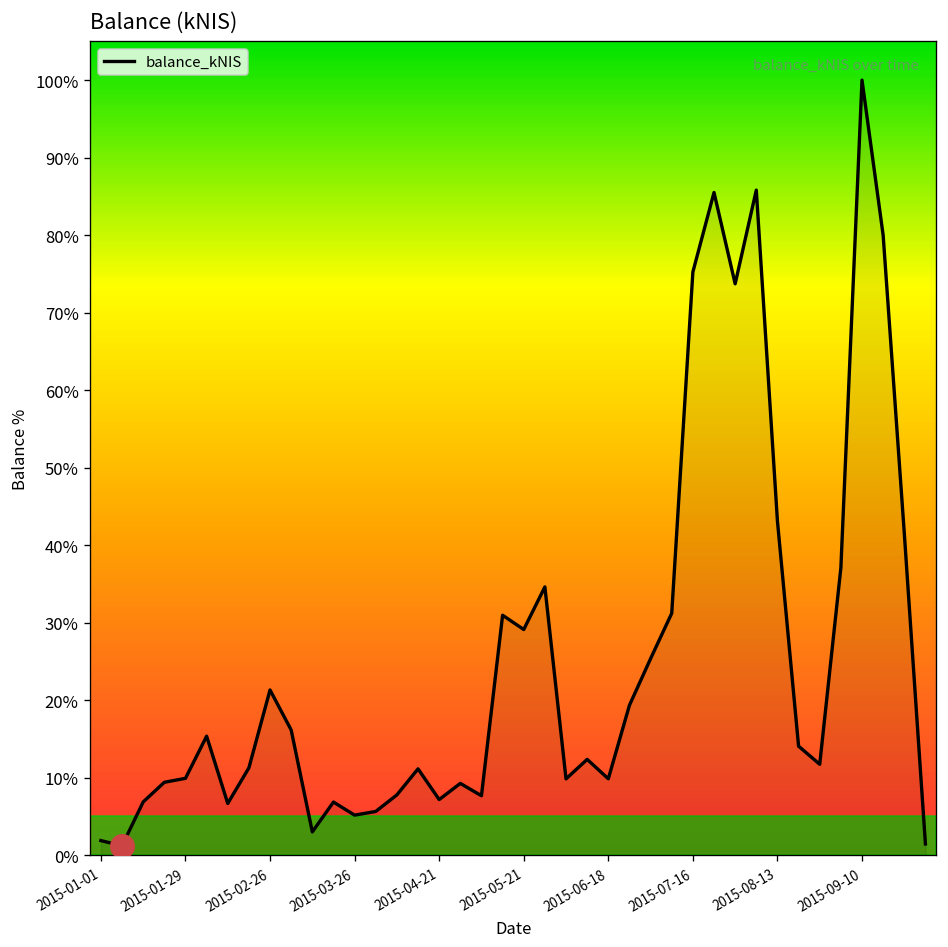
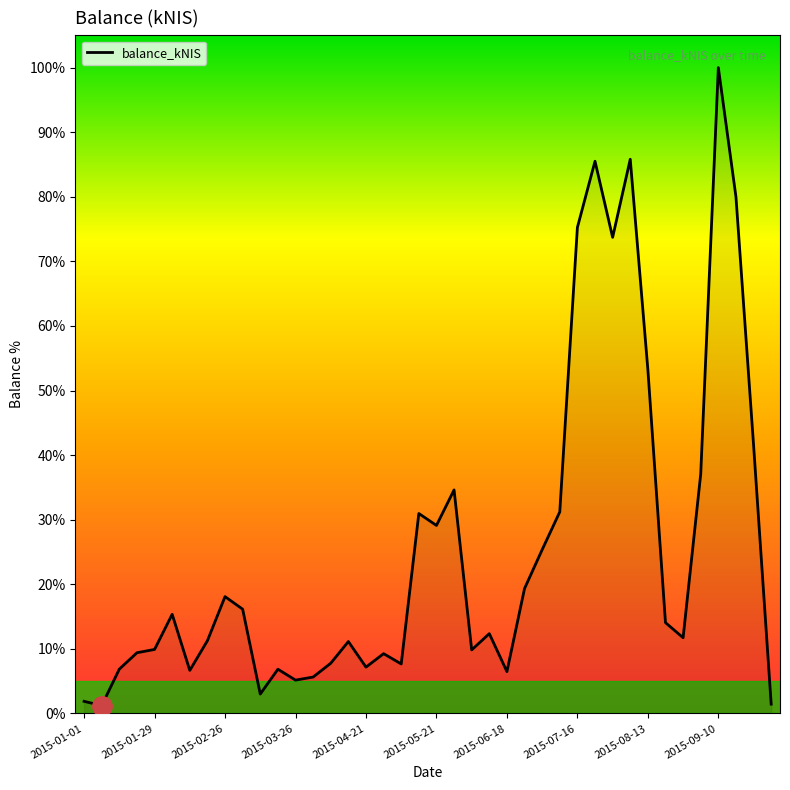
  {
    "balance_kNIS": {
      "2015-01-29": "10%",
-     "2015-02-26": "21%",
+     "2015-02-26": "18%",
      "2015-03-26": "5%",
      "2015-04-21": "7%",
      "2015-05-21": "29%",
-     "2015-06-18": "10%",
+     "2015-06-18": "6%",
      "2015-07-16": "75%",
-     "2015-08-13": "43%",
+     "2015-08-13": "53%",
      "2015-09-10": "100%"
    }
  }
